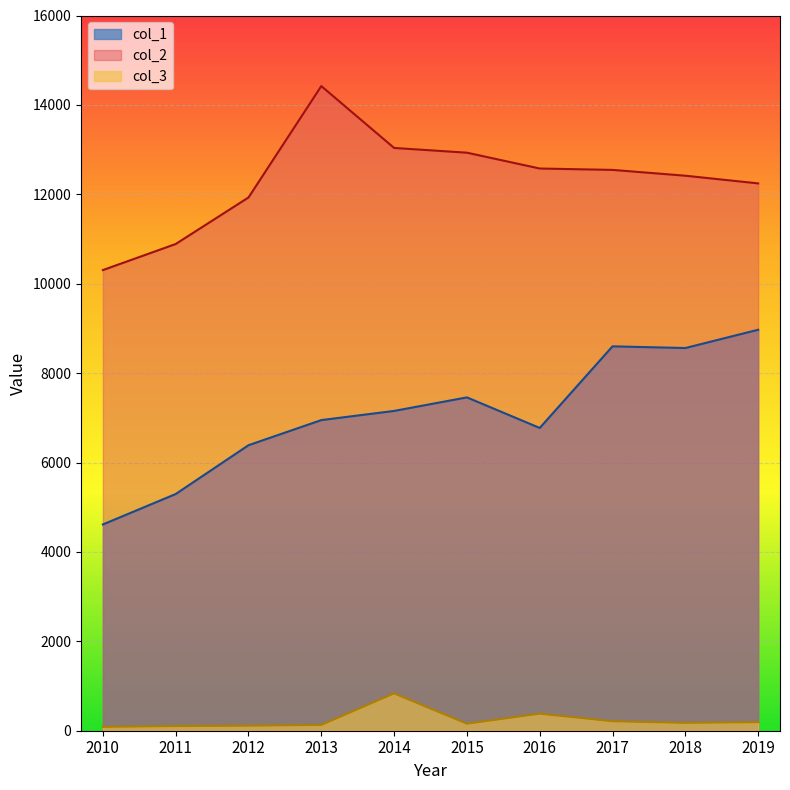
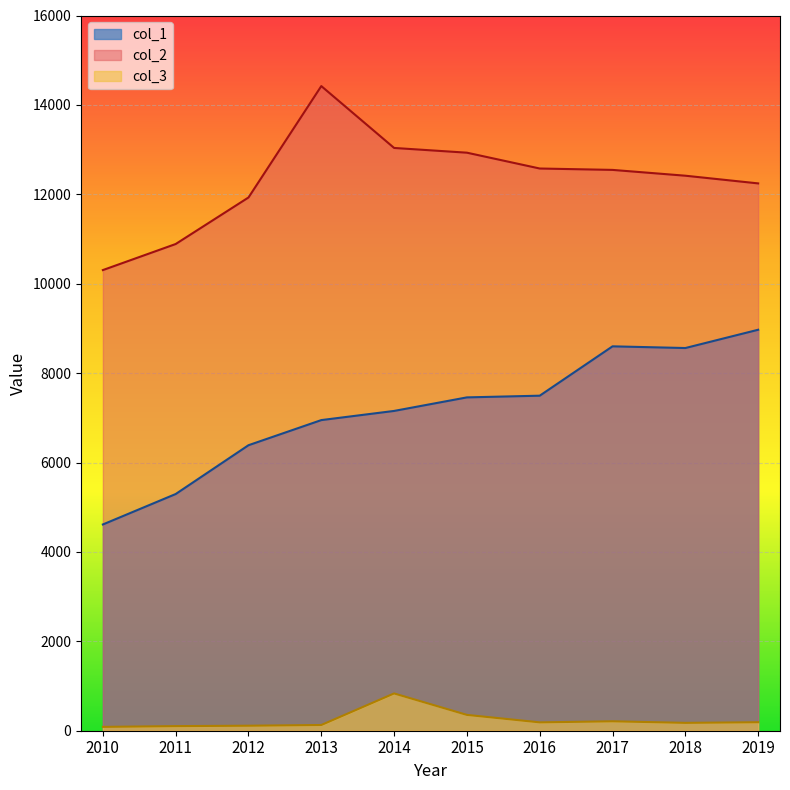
  {
    "col_1": {
      "2010": 4600,
      "2011": 5300,
      "2012": 6400,
      "2013": 6900,
      "2014": 7200,
      "2015": 7500,
-     "2016": 6800,
+     "2016": 7500,
      "2017": 8600,
      "2018": 8600,
      "2019": 9000
    },
    "col_2": {
      "2010": 10300,
      "2011": 10900,
      "2012": 11900,
      "2013": 14400,
      "2014": 13000,
      "2015": 12900,
      "2016": 12600,
      "2017": 12500,
      "2018": 12400,
      "2019": 12200
    },
    "col_3": {
      "2010": 100,
      "2011": 100,
      "2012": 100,
      "2013": 100,
      "2014": 800,
-     "2015": 200,
-     "2016": 400,
+     "2015": 400,
+     "2016": 200,
      "2017": 200,
      "2018": 200,
      "2019": 200
    }
  }
